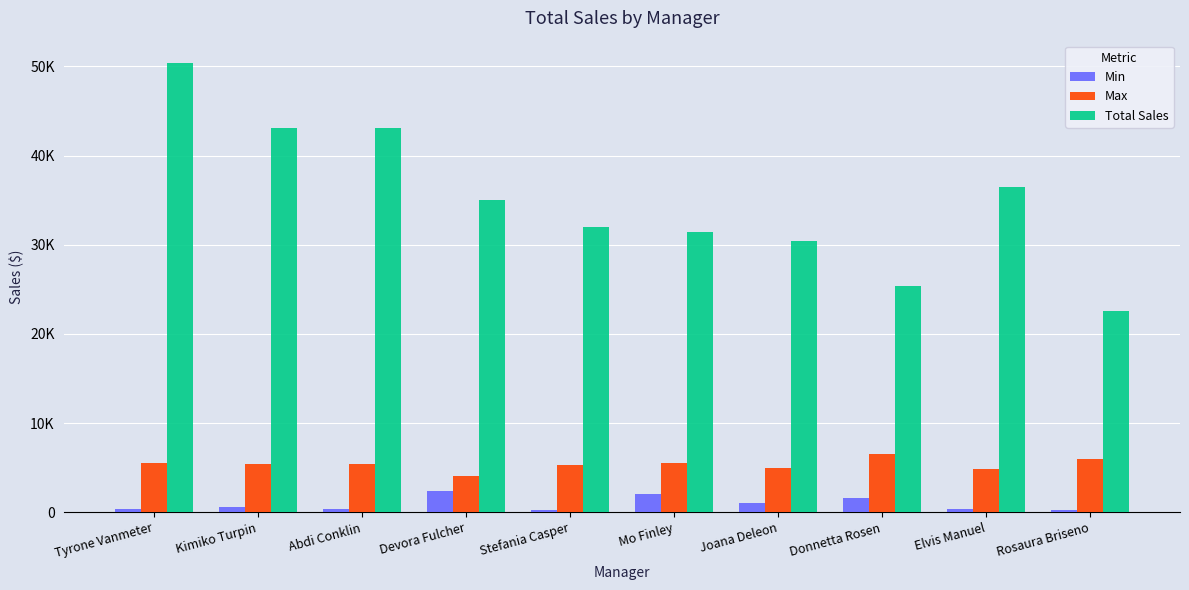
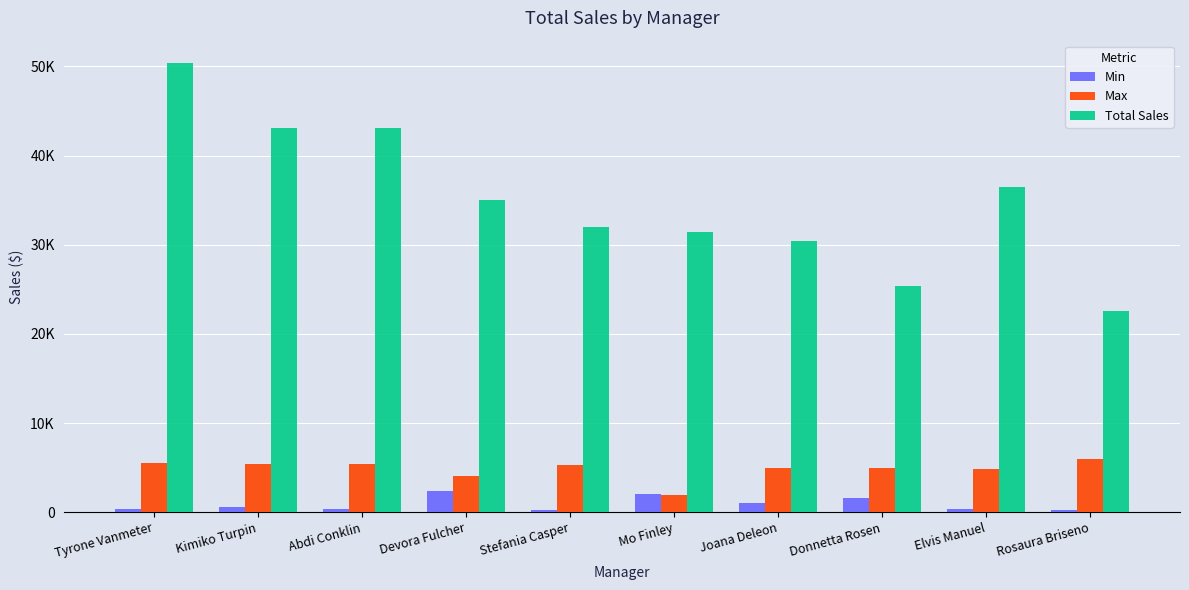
  {
    "Min": {
      "Tyrone Vanmeter": 0,
      "Kimiko Turpin": 1000,
      "Abdi Conklin": 0,
      "Devora Fulcher": 2000,
      "Mo Finley": 2000,
      "Joana Deleon": 1000,
      "Donnetta Rosen": 2000,
      "Elvis Manuel": 0
    },
    "Max": {
      "Tyrone Vanmeter": 6000,
      "Kimiko Turpin": 5000,
      "Abdi Conklin": 5000,
      "Devora Fulcher": 4000,
      "Stefania Casper": 5000,
-     "Mo Finley": 6000,
+     "Mo Finley": 2000,
      "Joana Deleon": 5000,
-     "Donnetta Rosen": 7000,
+     "Donnetta Rosen": 5000,
      "Elvis Manuel": 5000,
      "Rosaura Briseno": 6000
    },
    "Total Sales": {
      "Tyrone Vanmeter": 50000,
      "Kimiko Turpin": 43000,
      "Abdi Conklin": 43000,
      "Devora Fulcher": 35000,
      "Stefania Casper": 32000,
      "Mo Finley": 31000,
      "Joana Deleon": 30000,
      "Donnetta Rosen": 25000,
      "Elvis Manuel": 37000,
      "Rosaura Briseno": 23000
    }
  }
